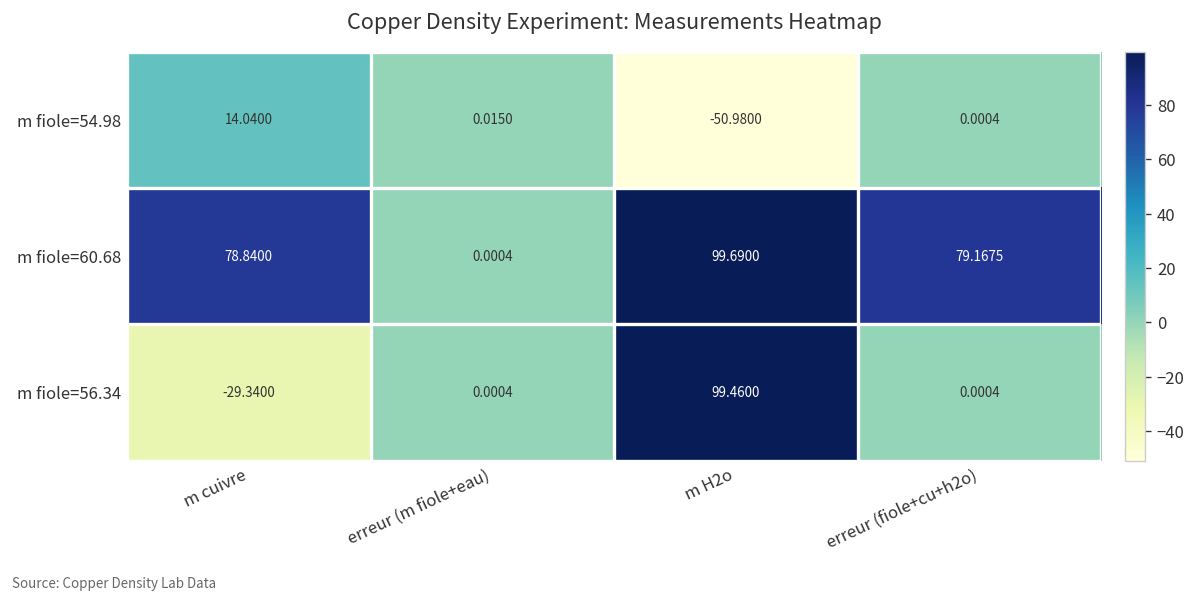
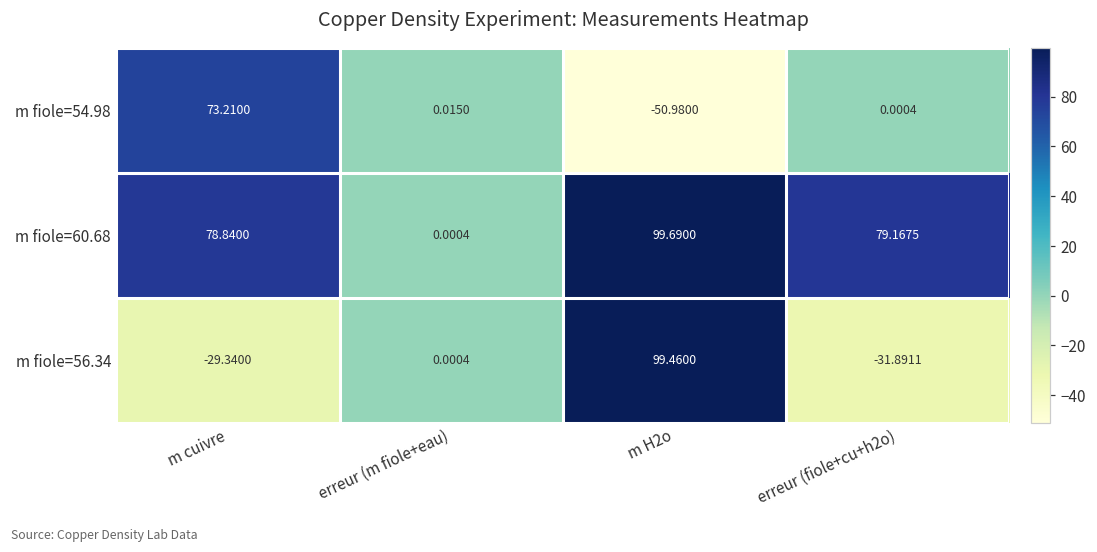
  {
    "m fiole=54.98": {
-     "m cuivre": 14.0400,
+     "m cuivre": 73.2100,
      "erreur (m fiole+eau)": 0.0150,
      "m H2o": -50.9800,
      "erreur (fiole+cu+h2o)": 0.0004
    },
    "m fiole=60.68": {
      "m cuivre": 78.8400,
      "erreur (m fiole+eau)": 0.0004,
      "m H2o": 99.6900,
      "erreur (fiole+cu+h2o)": 79.1675
    },
    "m fiole=56.34": {
      "m cuivre": -29.3400,
      "erreur (m fiole+eau)": 0.0004,
      "m H2o": 99.4600,
-     "erreur (fiole+cu+h2o)": 0.0004
+     "erreur (fiole+cu+h2o)": -31.8911
    }
  }
